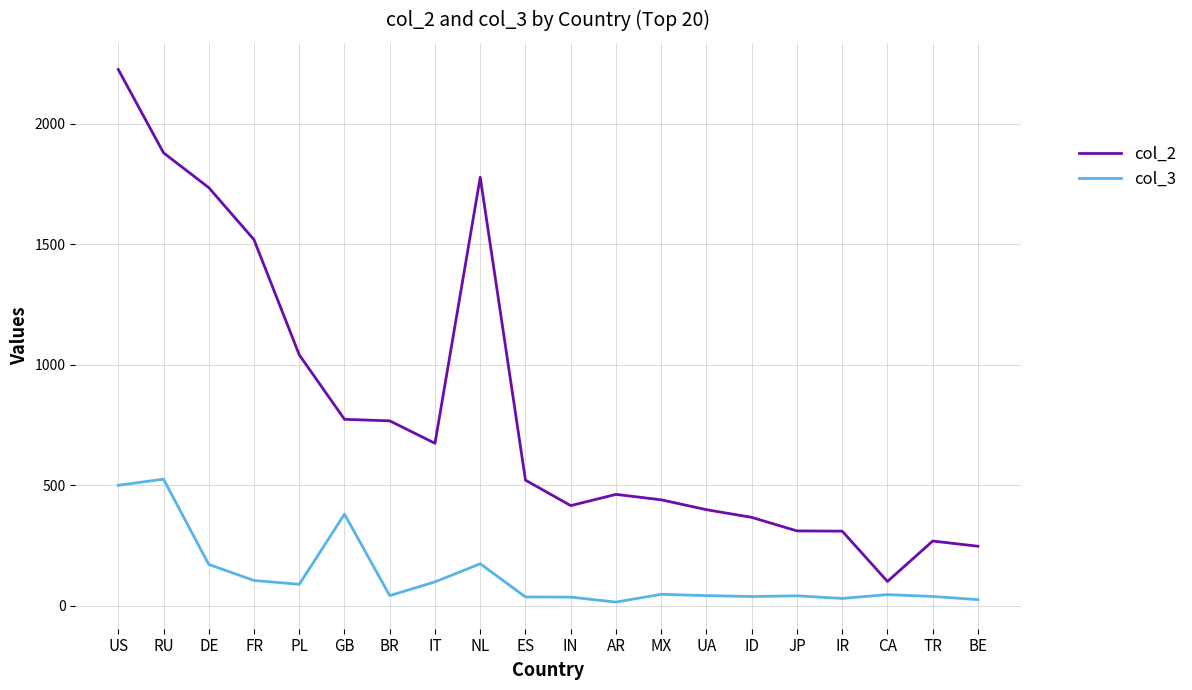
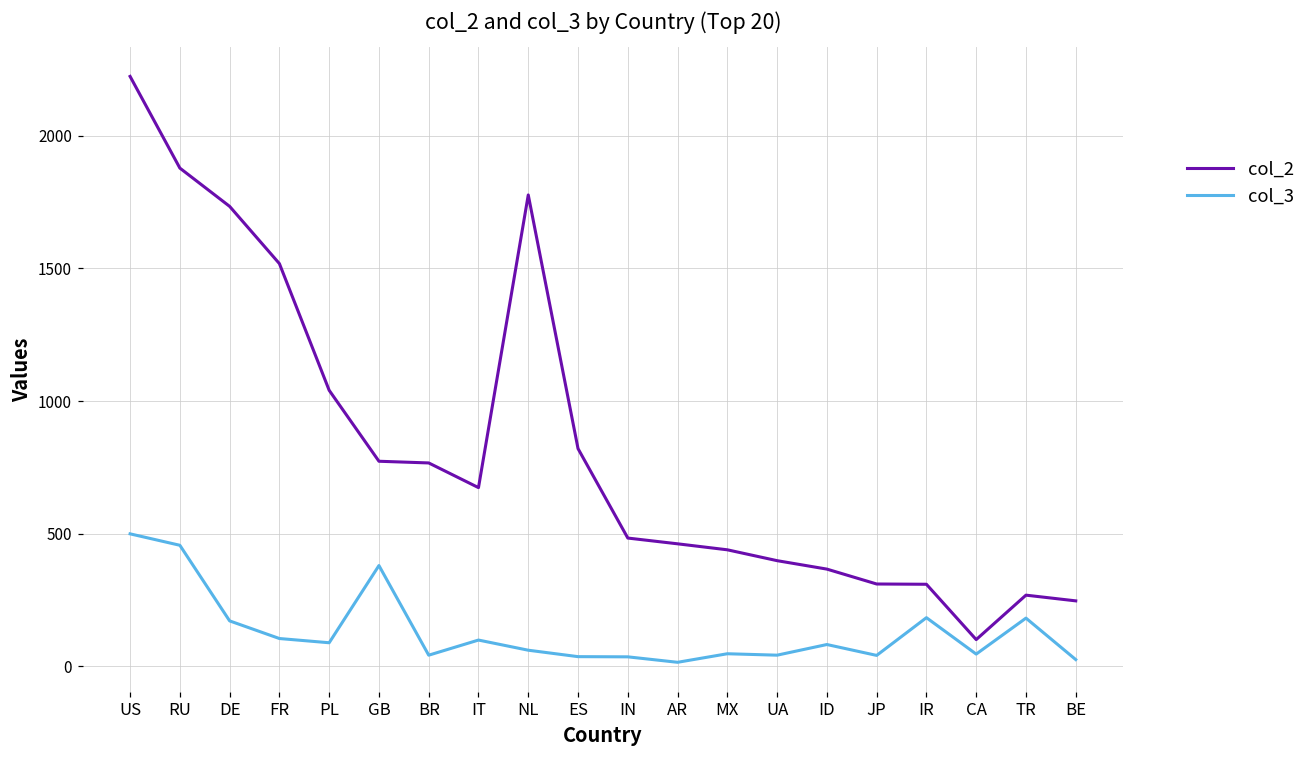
  {
    "col_2": {
      "US": 2220,
      "RU": 1880,
      "DE": 1730,
      "FR": 1520,
      "PL": 1040,
      "GB": 770,
      "BR": 770,
      "IT": 670,
      "NL": 1780,
-     "ES": 520,
-     "IN": 410,
+     "ES": 820,
+     "IN": 480,
      "AR": 460,
      "MX": 440,
      "UA": 400,
      "ID": 370,
      "JP": 310,
      "IR": 310,
      "CA": 100,
      "TR": 270,
      "BE": 250
    },
    "col_3": {
      "US": 500,
-     "RU": 520,
+     "RU": 460,
      "DE": 170,
      "FR": 100,
      "PL": 90,
      "GB": 380,
      "BR": 40,
      "IT": 100,
-     "NL": 170,
+     "NL": 60,
      "ES": 40,
      "IN": 40,
      "AR": 10,
      "MX": 50,
      "UA": 40,
-     "ID": 40,
+     "ID": 80,
      "JP": 40,
-     "IR": 30,
+     "IR": 180,
      "CA": 50,
-     "TR": 40,
+     "TR": 180,
      "BE": 20
    }
  }
